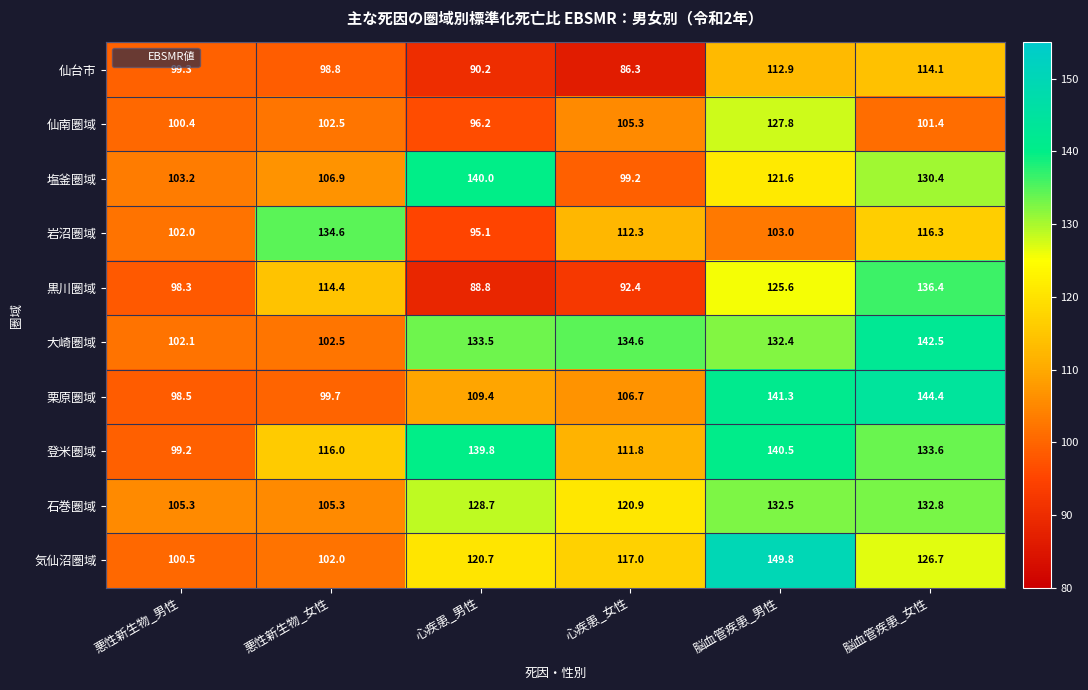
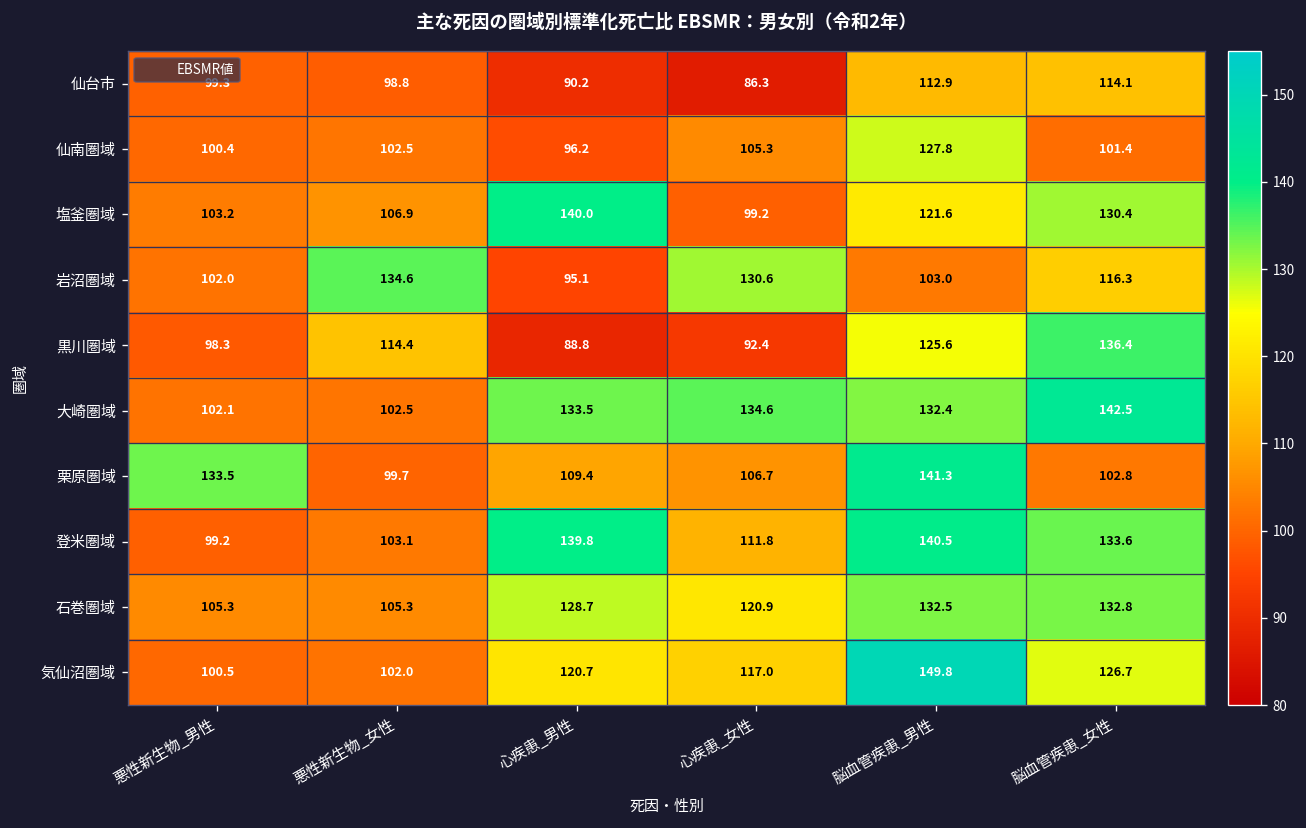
  {
    "仙台市": {
      "悪性新生物_女性": 98.8,
      "心疾患_男性": 90.2,
      "心疾患_女性": 86.3,
      "脳血管疾患_男性": 112.9,
      "脳血管疾患_女性": 114.1
    },
    "仙南圏域": {
      "悪性新生物_男性": 100.4,
      "悪性新生物_女性": 102.5,
      "心疾患_男性": 96.2,
      "心疾患_女性": 105.3,
      "脳血管疾患_男性": 127.8,
      "脳血管疾患_女性": 101.4
    },
    "塩釜圏域": {
      "悪性新生物_男性": 103.2,
      "悪性新生物_女性": 106.9,
      "心疾患_男性": 140.0,
      "心疾患_女性": 99.2,
      "脳血管疾患_男性": 121.6,
      "脳血管疾患_女性": 130.4
    },
    "岩沼圏域": {
      "悪性新生物_男性": 102.0,
      "悪性新生物_女性": 134.6,
      "心疾患_男性": 95.1,
-     "心疾患_女性": 112.3,
+     "心疾患_女性": 130.6,
      "脳血管疾患_男性": 103.0,
      "脳血管疾患_女性": 116.3
    },
    "黒川圏域": {
      "悪性新生物_男性": 98.3,
      "悪性新生物_女性": 114.4,
      "心疾患_男性": 88.8,
      "心疾患_女性": 92.4,
      "脳血管疾患_男性": 125.6,
      "脳血管疾患_女性": 136.4
    },
    "大崎圏域": {
      "悪性新生物_男性": 102.1,
      "悪性新生物_女性": 102.5,
      "心疾患_男性": 133.5,
      "心疾患_女性": 134.6,
      "脳血管疾患_男性": 132.4,
      "脳血管疾患_女性": 142.5
    },
    "栗原圏域": {
-     "悪性新生物_男性": 98.5,
+     "悪性新生物_男性": 133.5,
      "悪性新生物_女性": 99.7,
      "心疾患_男性": 109.4,
      "心疾患_女性": 106.7,
      "脳血管疾患_男性": 141.3,
-     "脳血管疾患_女性": 144.4
+     "脳血管疾患_女性": 102.8
    },
    "登米圏域": {
      "悪性新生物_男性": 99.2,
-     "悪性新生物_女性": 116.0,
+     "悪性新生物_女性": 103.1,
      "心疾患_男性": 139.8,
      "心疾患_女性": 111.8,
      "脳血管疾患_男性": 140.5,
      "脳血管疾患_女性": 133.6
    },
    "石巻圏域": {
      "悪性新生物_男性": 105.3,
      "悪性新生物_女性": 105.3,
      "心疾患_男性": 128.7,
      "心疾患_女性": 120.9,
      "脳血管疾患_男性": 132.5,
      "脳血管疾患_女性": 132.8
    },
    "気仙沼圏域": {
      "悪性新生物_男性": 100.5,
      "悪性新生物_女性": 102.0,
      "心疾患_男性": 120.7,
      "心疾患_女性": 117.0,
      "脳血管疾患_男性": 149.8,
      "脳血管疾患_女性": 126.7
    }
  }
